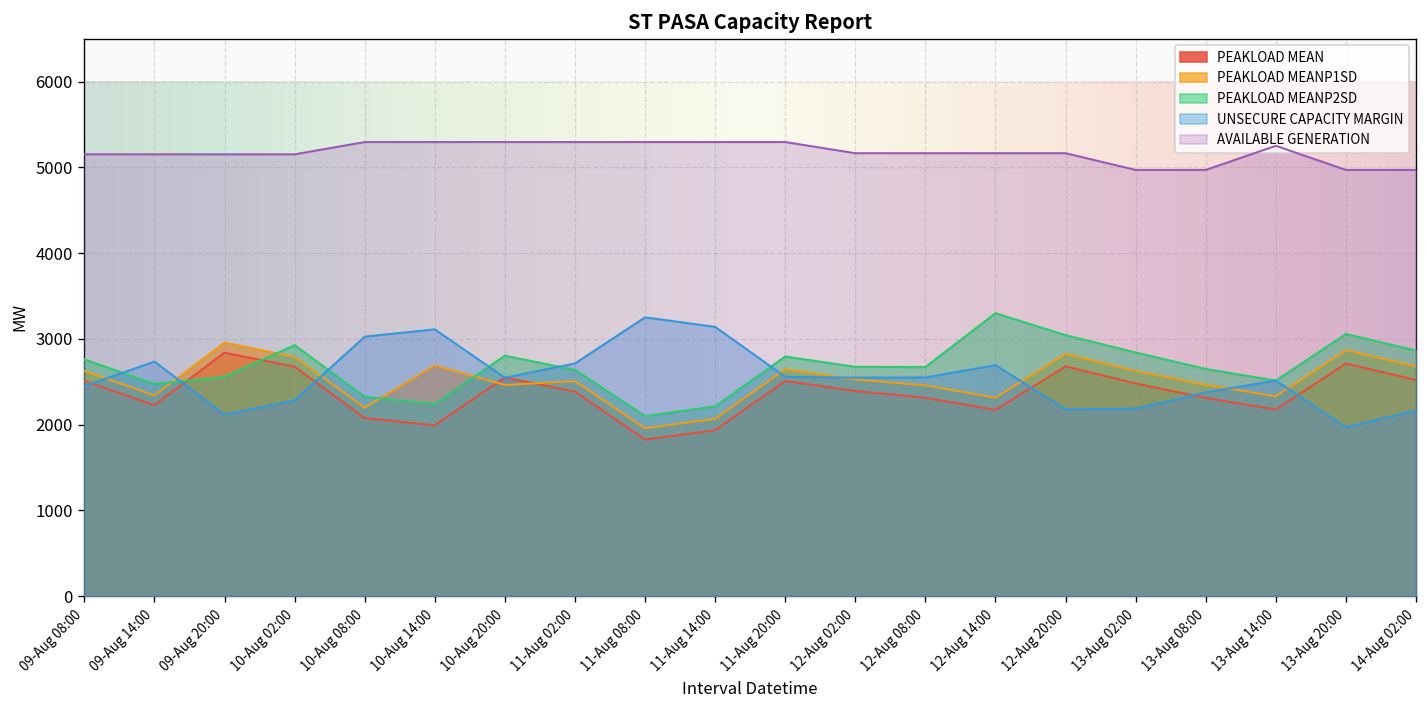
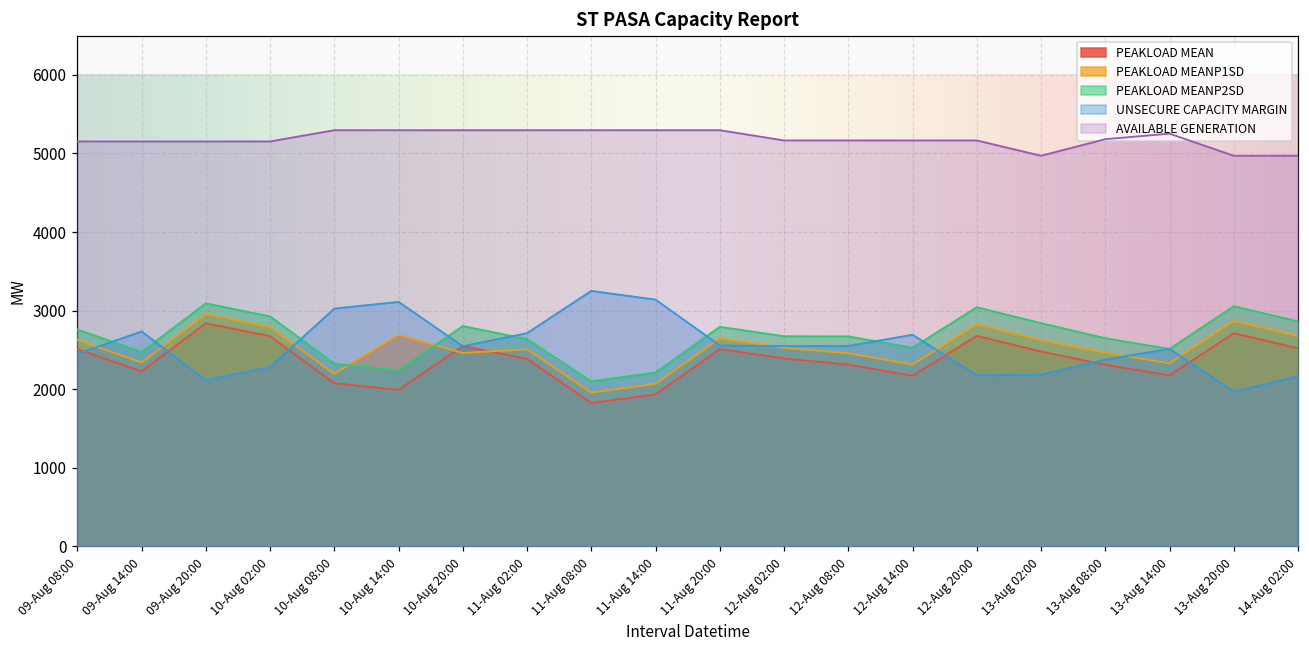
  {
    "PEAKLOAD MEAN": {
      "09-Aug 08:00": 2500,
      "09-Aug 14:00": 2200,
      "09-Aug 20:00": 2800,
      "10-Aug 02:00": 2700,
      "10-Aug 08:00": 2100,
      "10-Aug 14:00": 2000,
      "11-Aug 02:00": 2400,
      "11-Aug 08:00": 1800,
      "11-Aug 14:00": 1900,
      "11-Aug 20:00": 2500,
      "12-Aug 02:00": 2400,
      "12-Aug 08:00": 2300,
      "12-Aug 14:00": 2200,
      "12-Aug 20:00": 2700,
      "13-Aug 02:00": 2500,
      "13-Aug 08:00": 2300,
      "13-Aug 14:00": 2200,
      "13-Aug 20:00": 2700,
      "14-Aug 02:00": 2500
    },
    "PEAKLOAD MEANP1SD": {
      "09-Aug 08:00": 2600,
      "09-Aug 14:00": 2300,
      "09-Aug 20:00": 3000,
      "10-Aug 02:00": 2800,
      "10-Aug 08:00": 2200,
      "10-Aug 14:00": 2700,
      "10-Aug 20:00": 2500,
      "11-Aug 02:00": 2500,
      "11-Aug 08:00": 2000,
      "11-Aug 14:00": 2100,
      "11-Aug 20:00": 2600,
      "12-Aug 08:00": 2500,
      "12-Aug 14:00": 2300,
      "12-Aug 20:00": 2800,
      "13-Aug 02:00": 2600,
      "13-Aug 08:00": 2500,
      "13-Aug 14:00": 2300,
      "13-Aug 20:00": 2900,
      "14-Aug 02:00": 2700
    },
    "PEAKLOAD MEANP2SD": {
      "09-Aug 08:00": 2800,
      "09-Aug 14:00": 2500,
-     "09-Aug 20:00": 2600,
+     "09-Aug 20:00": 3100,
      "10-Aug 02:00": 2900,
      "10-Aug 08:00": 2300,
      "10-Aug 14:00": 2200,
      "10-Aug 20:00": 2800,
      "11-Aug 02:00": 2600,
      "11-Aug 08:00": 2100,
      "11-Aug 14:00": 2200,
      "11-Aug 20:00": 2800,
      "12-Aug 02:00": 2700,
      "12-Aug 08:00": 2700,
-     "12-Aug 14:00": 3300,
+     "12-Aug 14:00": 2500,
      "12-Aug 20:00": 3000,
      "13-Aug 02:00": 2800,
      "13-Aug 08:00": 2700,
      "13-Aug 20:00": 3100,
      "14-Aug 02:00": 2900
    },
    "UNSECURE CAPACITY MARGIN": {
      "09-Aug 08:00": 2400,
      "09-Aug 14:00": 2700,
      "09-Aug 20:00": 2100,
      "10-Aug 02:00": 2300,
      "10-Aug 08:00": 3000,
      "10-Aug 14:00": 3100,
      "11-Aug 02:00": 2700,
      "11-Aug 08:00": 3300,
      "11-Aug 14:00": 3100,
      "11-Aug 20:00": 2600,
      "12-Aug 08:00": 2600,
      "12-Aug 14:00": 2700,
      "12-Aug 20:00": 2200,
      "13-Aug 02:00": 2200,
      "13-Aug 08:00": 2400,
      "13-Aug 20:00": 2000,
      "14-Aug 02:00": 2200
    },
    "AVAILABLE GENERATION": {
      "09-Aug 08:00": 5200,
      "09-Aug 14:00": 5200,
      "09-Aug 20:00": 5200,
      "10-Aug 02:00": 5200,
      "10-Aug 08:00": 5300,
      "10-Aug 14:00": 5300,
      "10-Aug 20:00": 5300,
      "11-Aug 02:00": 5300,
      "11-Aug 08:00": 5300,
      "11-Aug 14:00": 5300,
      "11-Aug 20:00": 5300,
      "12-Aug 02:00": 5200,
      "12-Aug 08:00": 5200,
      "12-Aug 14:00": 5200,
      "12-Aug 20:00": 5200,
      "13-Aug 02:00": 5000,
-     "13-Aug 08:00": 5000,
+     "13-Aug 08:00": 5200,
      "13-Aug 14:00": 5300,
      "13-Aug 20:00": 5000,
      "14-Aug 02:00": 5000
    }
  }
